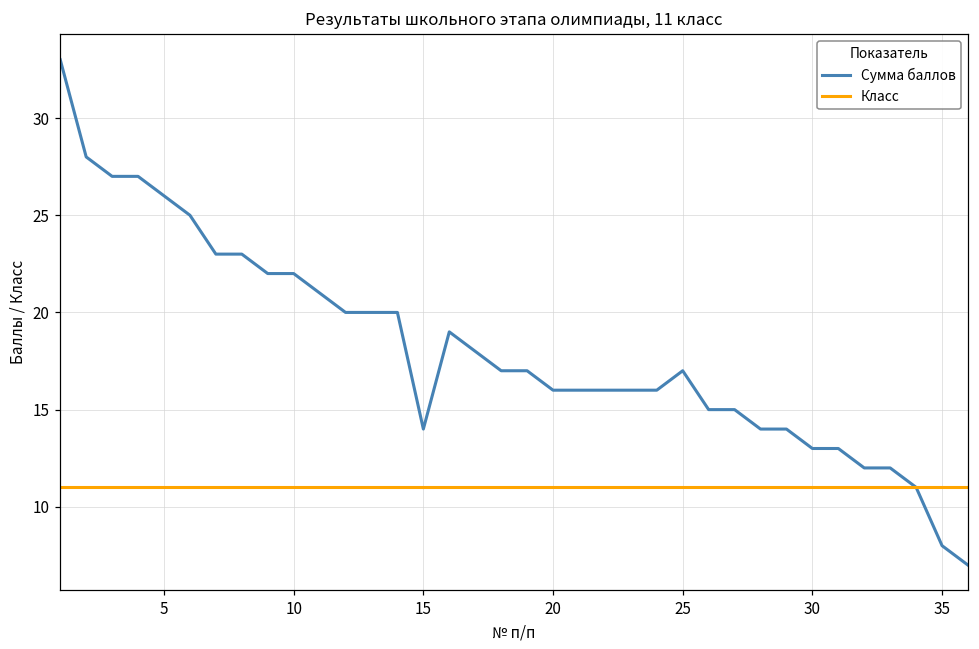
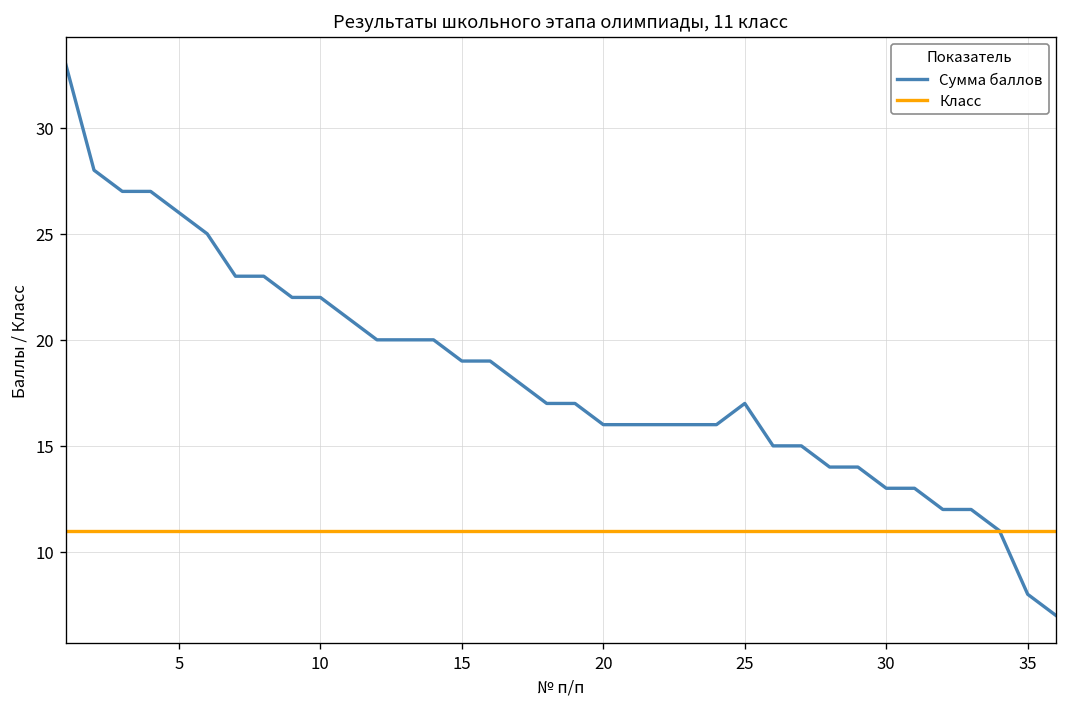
  {
    "Сумма баллов": {
      "5": 26,
      "10": 22,
-     "15": 14,
+     "15": 19,
      "20": 16,
      "25": 17,
      "30": 13,
      "35": 8
    },
    "Класс": {
      "5": 11,
      "10": 11,
      "15": 11,
      "20": 11,
      "25": 11,
      "30": 11,
      "35": 11
    }
  }
